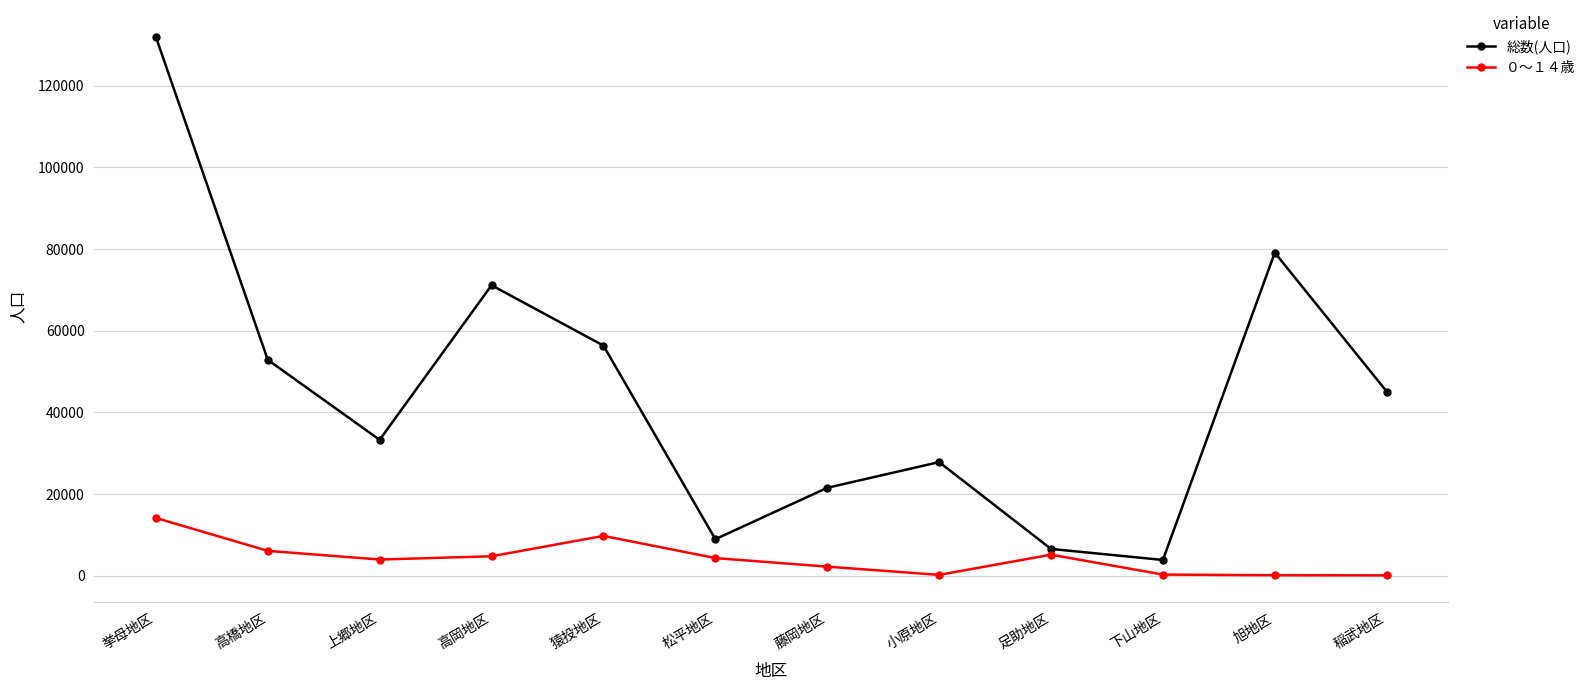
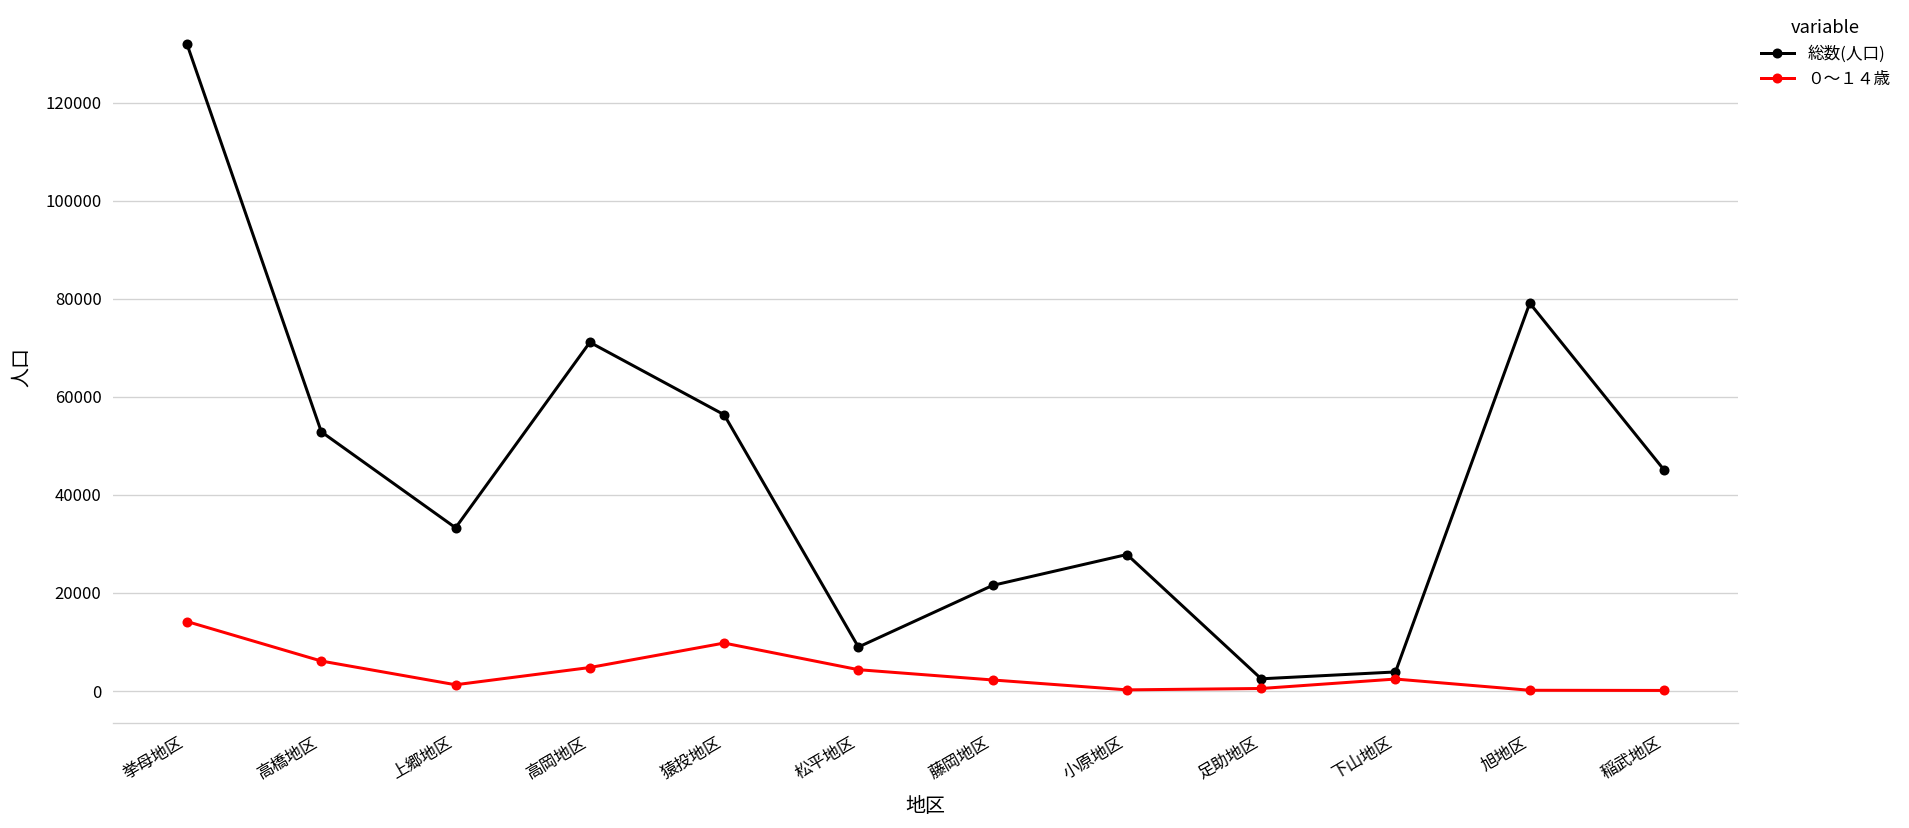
  {
    "総数(人口)": {
      "挙母地区": 132000,
      "高橋地区": 53000,
      "上郷地区": 33000,
      "高岡地区": 71000,
      "猿投地区": 56000,
      "松平地区": 9000,
      "藤岡地区": 22000,
      "小原地区": 28000,
-     "足助地区": 7000,
+     "足助地区": 2000,
      "下山地区": 4000,
      "旭地区": 79000,
      "稲武地区": 45000
    },
    "０～１４歳": {
      "挙母地区": 14000,
      "高橋地区": 6000,
-     "上郷地区": 4000,
+     "上郷地区": 1000,
      "高岡地区": 5000,
      "猿投地区": 10000,
      "松平地区": 4000,
      "藤岡地区": 2000,
      "小原地区": 0,
-     "足助地区": 5000,
-     "下山地区": 0,
+     "足助地区": 1000,
+     "下山地区": 2000,
      "旭地区": 0,
      "稲武地区": 0
    }
  }
